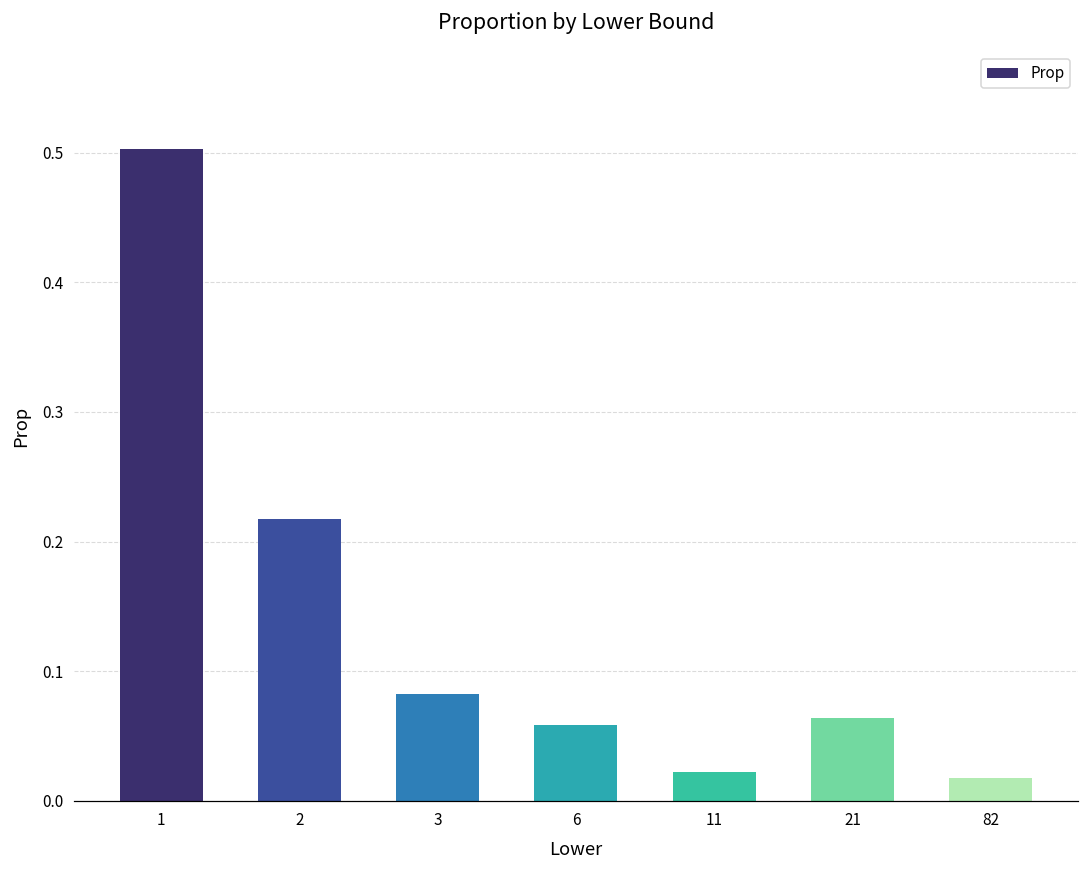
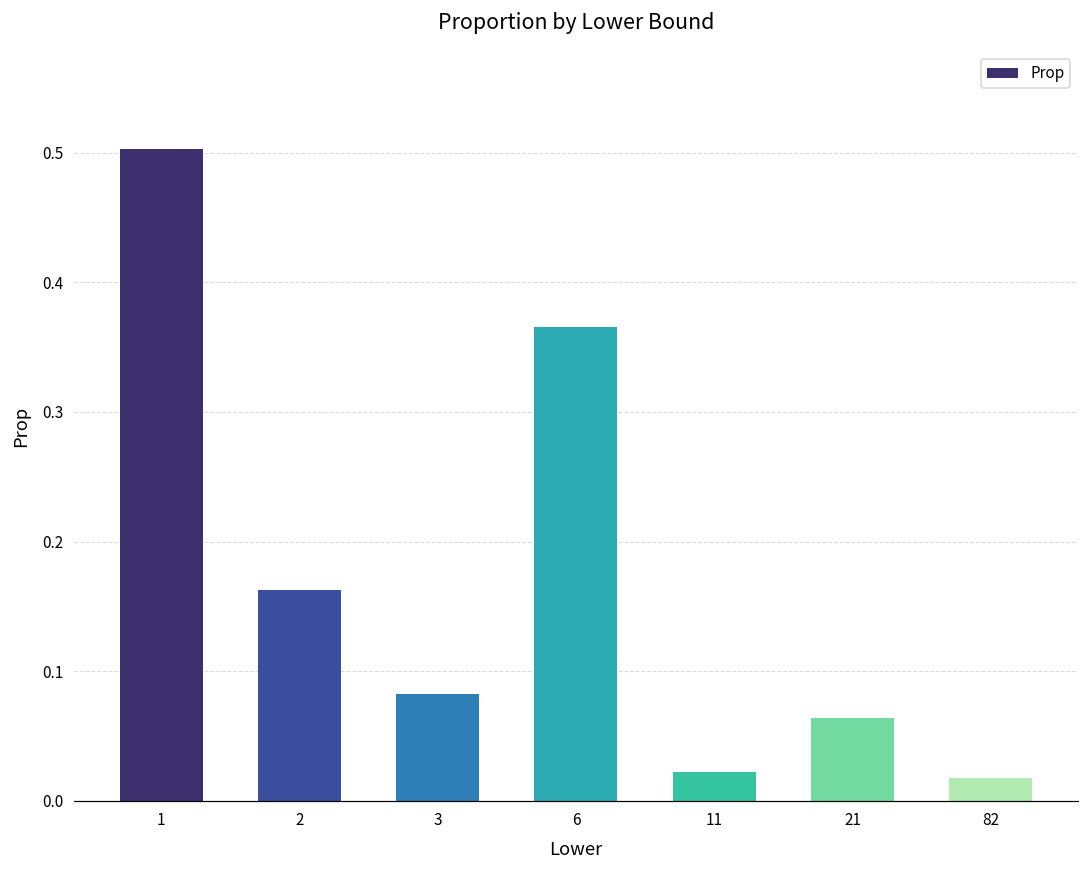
  {
    "1": 0.503,
-   "2": 0.218,
+   "2": 0.163,
    "3": 0.083,
-   "6": 0.059,
+   "6": 0.366,
    "11": 0.023,
    "21": 0.064,
    "82": 0.018
  }
